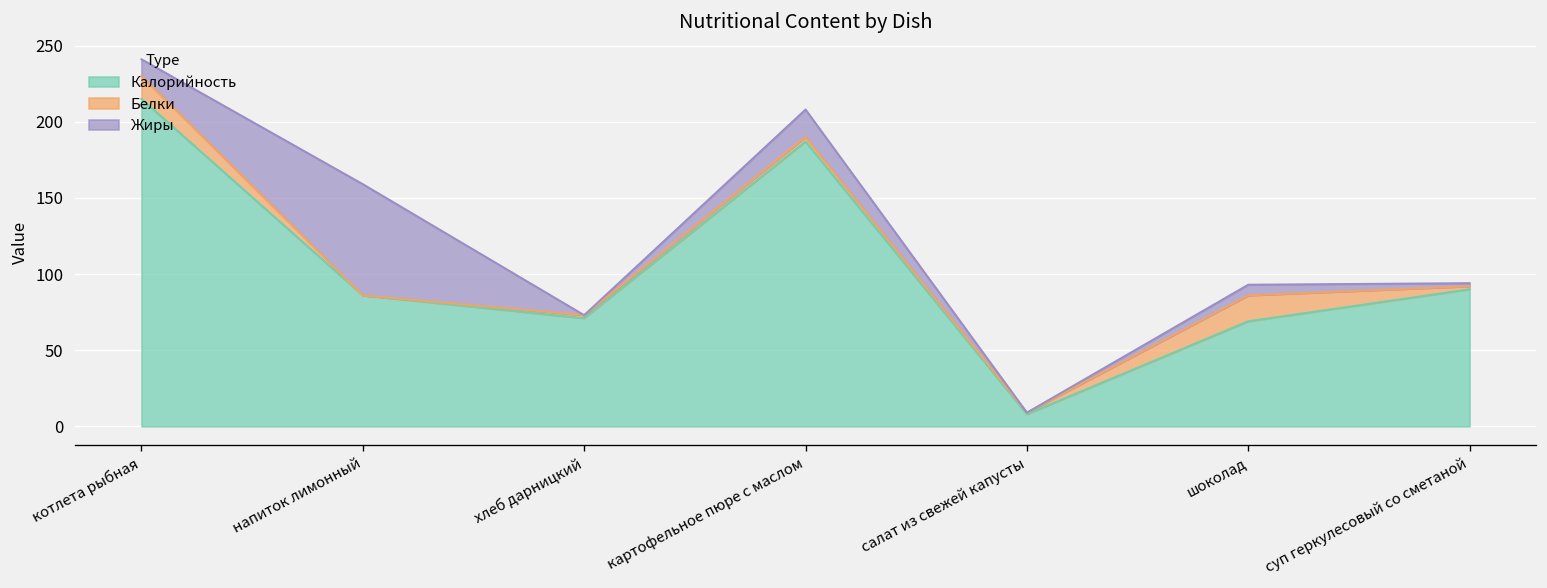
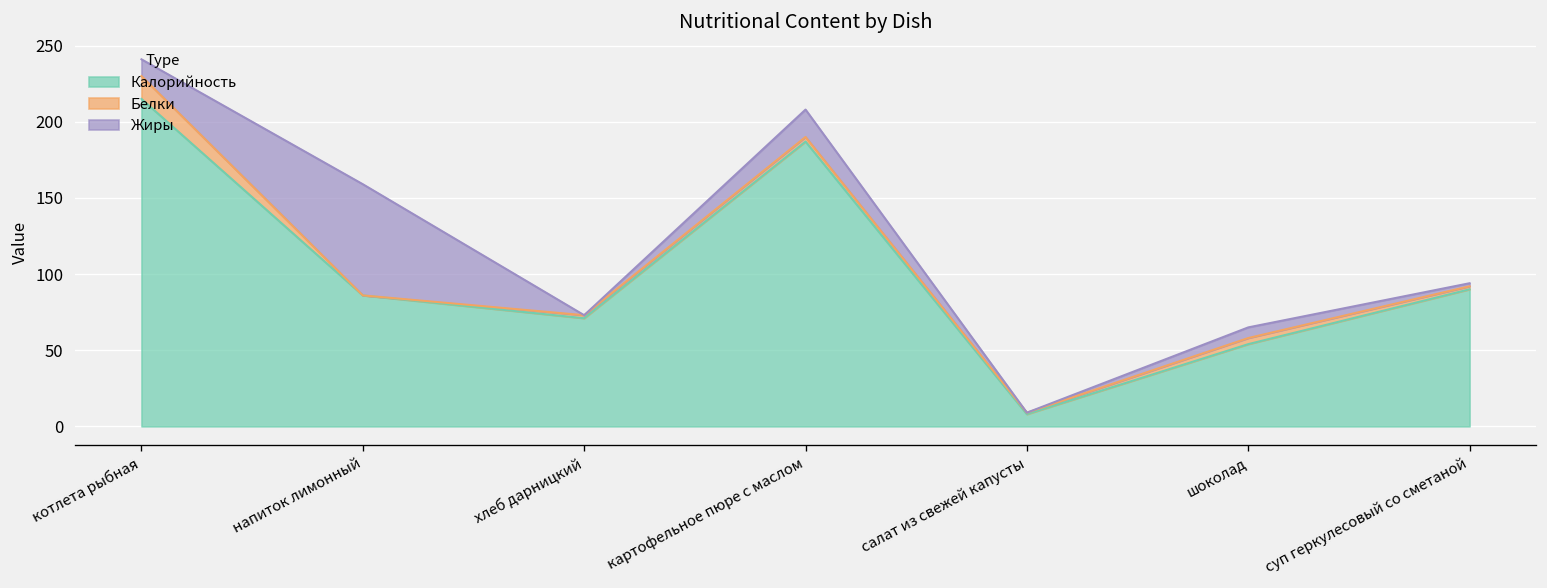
  {
    "Калорийность": {
      "котлета рыбная": 215,
      "хлеб дарницкий": 71,
      "картофельное пюре с маслом": 187,
-     "шоколад": 69,
+     "шоколад": 54,
      "суп геркулесовый со сметаной": 90
    },
    "Белки": {
      "котлета рыбная": 15,
      "картофельное пюре с маслом": 3,
-     "шоколад": 17
+     "шоколад": 4
    },
    "Жиры": {
      "котлета рыбная": 11,
      "напиток лимонный": 73,
      "картофельное пюре с маслом": 18,
      "шоколад": 7
    }
  }
